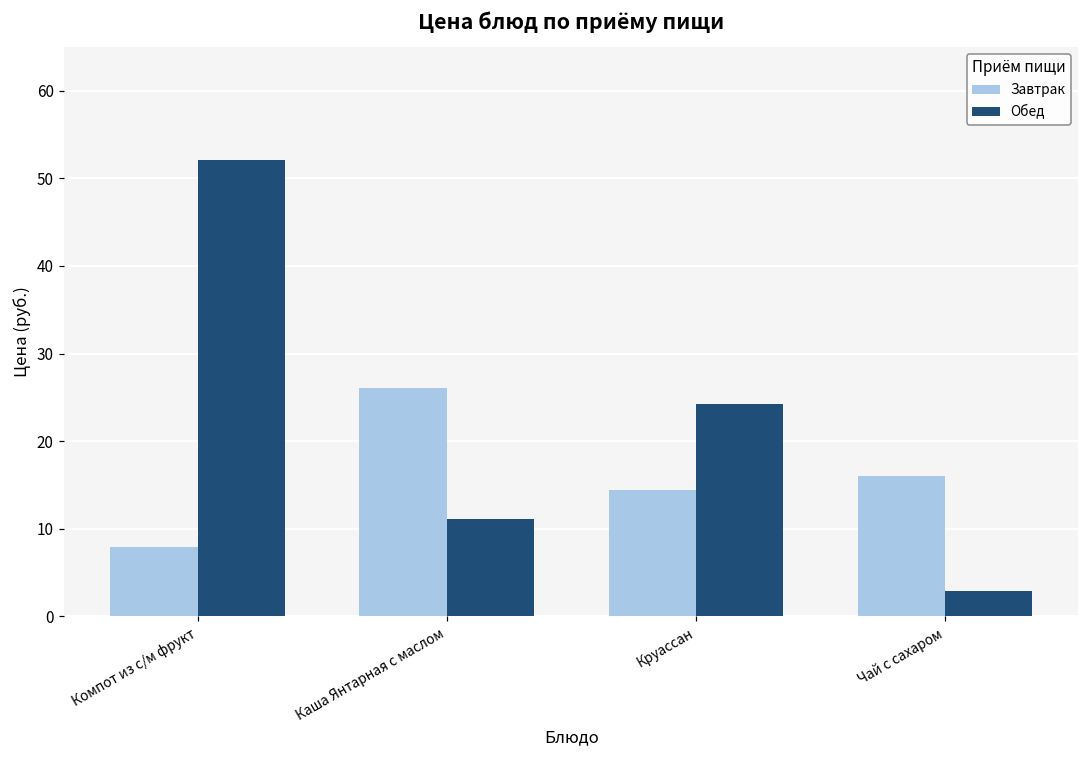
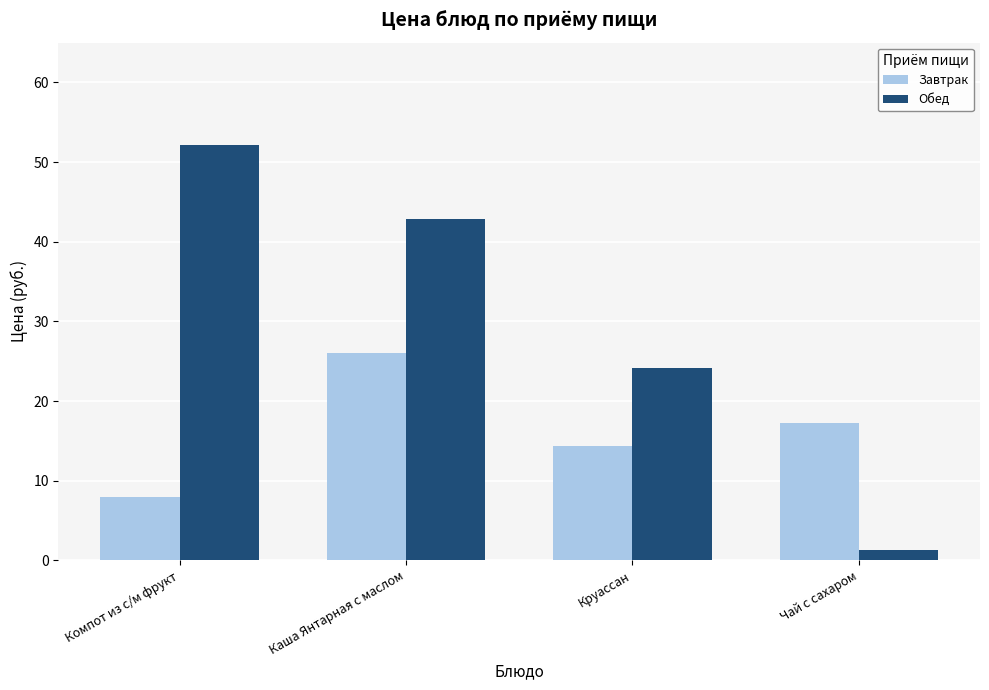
  {
    "Завтрак": {
      "Компот из с/м фрукт": 8,
      "Каша Янтарная с маслом": 26,
      "Круассан": 14,
-     "Чай с сахаром": 16
+     "Чай с сахаром": 17
    },
    "Обед": {
      "Компот из с/м фрукт": 52,
-     "Каша Янтарная с маслом": 11,
+     "Каша Янтарная с маслом": 43,
      "Круассан": 24,
-     "Чай с сахаром": 3
+     "Чай с сахаром": 1
    }
  }
